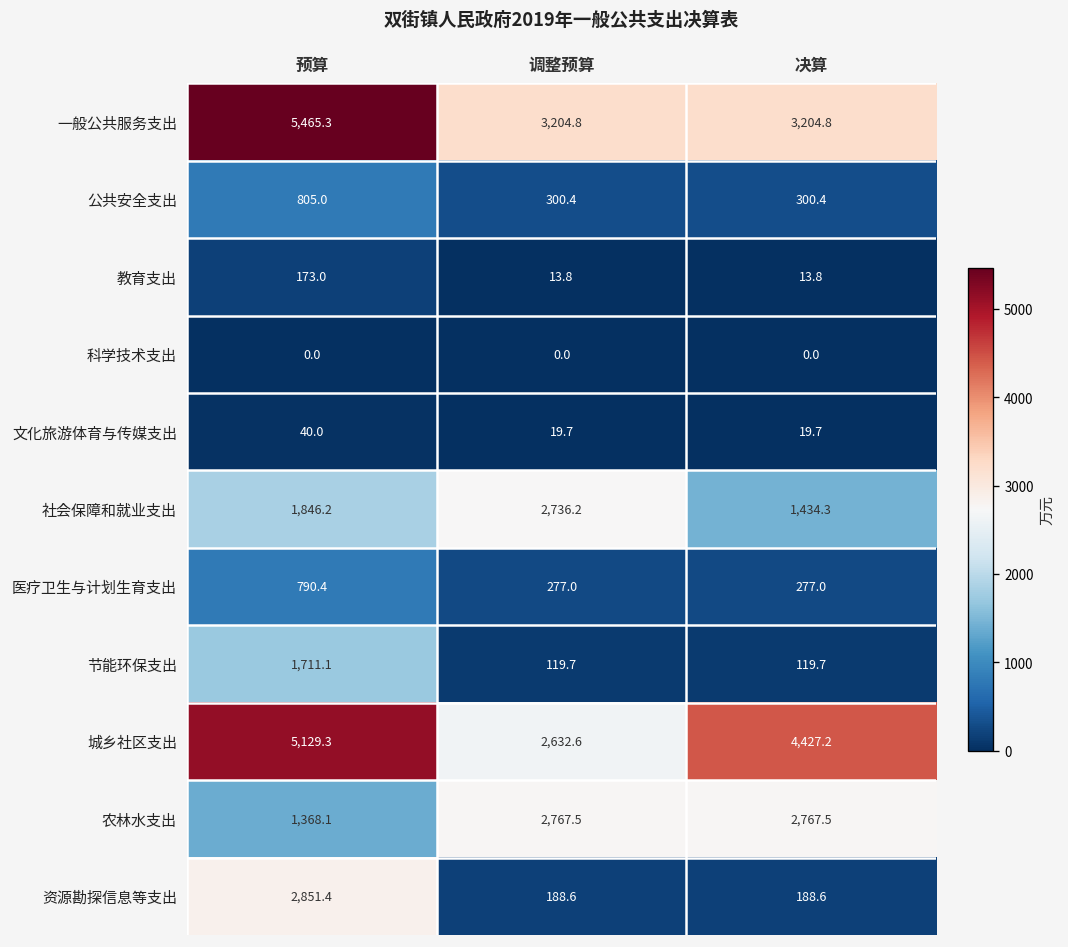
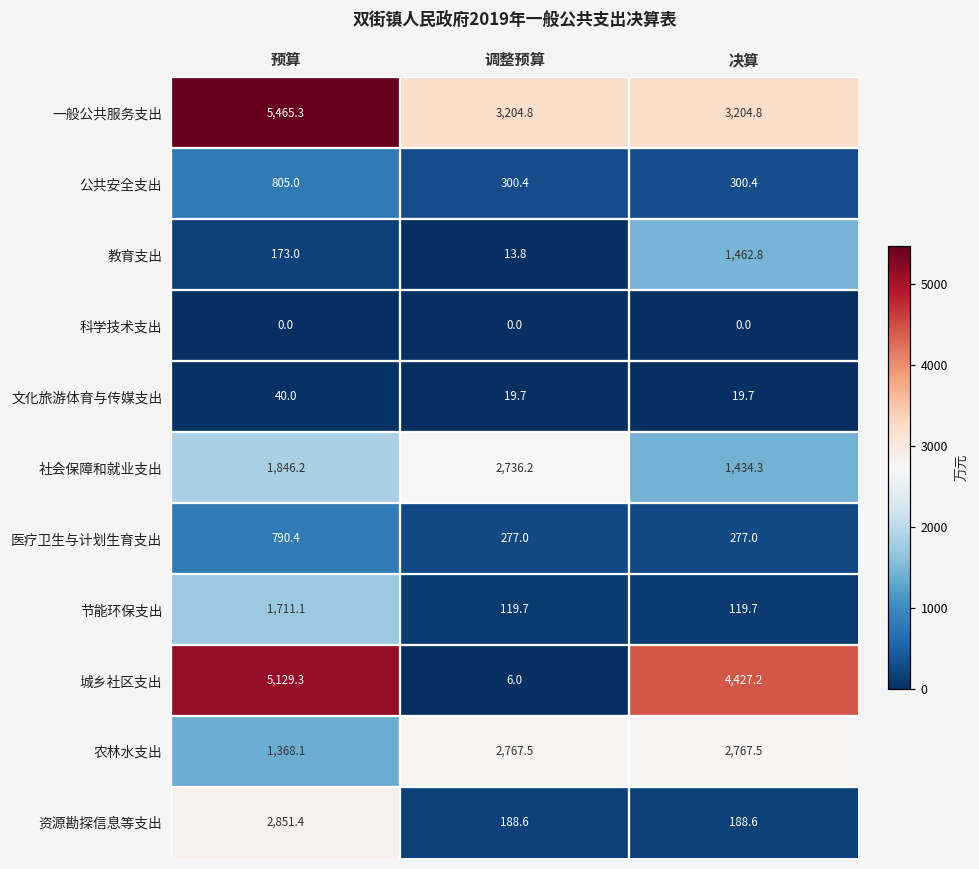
  {
    "一般公共服务支出": {
      "预算": "5,465.3",
      "调整预算": "3,204.8",
      "决算": "3,204.8"
    },
    "公共安全支出": {
      "预算": "805.0",
      "调整预算": "300.4",
      "决算": "300.4"
    },
    "教育支出": {
      "预算": "173.0",
      "调整预算": "13.8",
-     "决算": "13.8"
+     "决算": "1,462.8"
    },
    "科学技术支出": {
      "预算": "0.0",
      "调整预算": "0.0",
      "决算": "0.0"
    },
    "文化旅游体育与传媒支出": {
      "预算": "40.0",
      "调整预算": "19.7",
      "决算": "19.7"
    },
    "社会保障和就业支出": {
      "预算": "1,846.2",
      "调整预算": "2,736.2",
      "决算": "1,434.3"
    },
    "医疗卫生与计划生育支出": {
      "预算": "790.4",
      "调整预算": "277.0",
      "决算": "277.0"
    },
    "节能环保支出": {
      "预算": "1,711.1",
      "调整预算": "119.7",
      "决算": "119.7"
    },
    "城乡社区支出": {
      "预算": "5,129.3",
-     "调整预算": "2,632.6",
+     "调整预算": "6.0",
      "决算": "4,427.2"
    },
    "农林水支出": {
      "预算": "1,368.1",
      "调整预算": "2,767.5",
      "决算": "2,767.5"
    },
    "资源勘探信息等支出": {
      "预算": "2,851.4",
      "调整预算": "188.6",
      "决算": "188.6"
    }
  }
